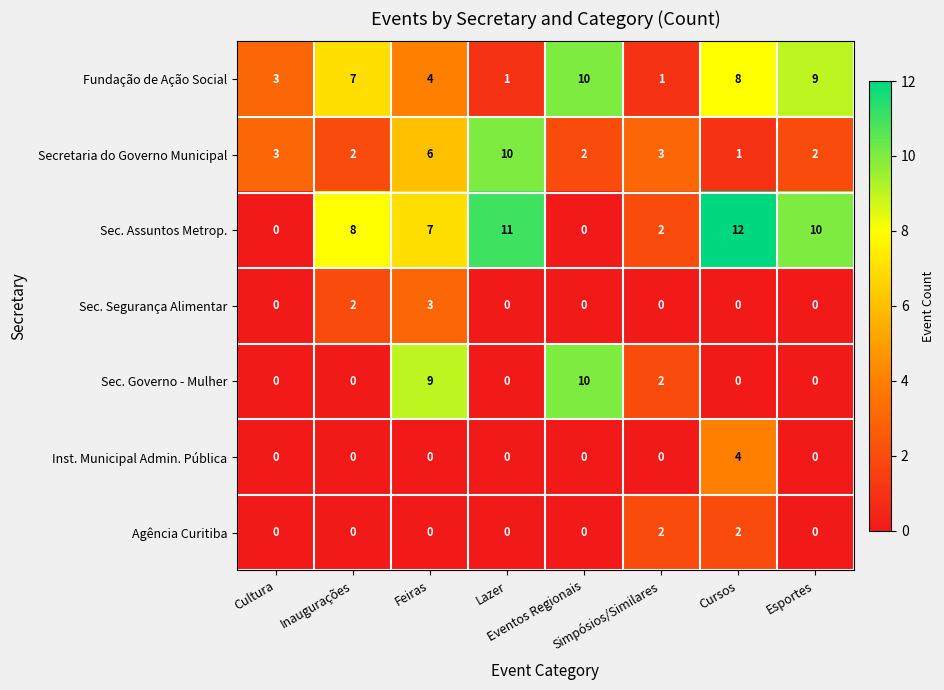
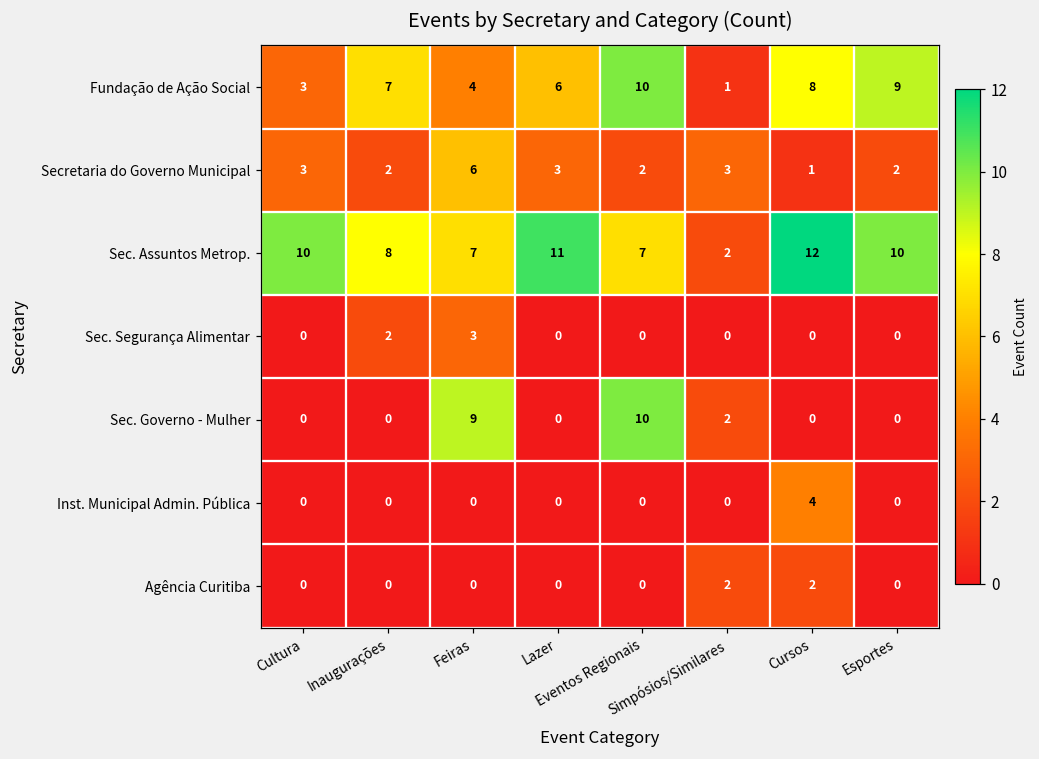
  {
    "Fundação de Ação Social": {
      "Cultura": 3,
      "Inaugurações": 7,
      "Feiras": 4,
-     "Lazer": 1,
+     "Lazer": 6,
      "Eventos Regionais": 10,
      "Simpósios/Similares": 1,
      "Cursos": 8,
      "Esportes": 9
    },
    "Secretaria do Governo Municipal": {
      "Cultura": 3,
      "Inaugurações": 2,
      "Feiras": 6,
-     "Lazer": 10,
+     "Lazer": 3,
      "Eventos Regionais": 2,
      "Simpósios/Similares": 3,
      "Cursos": 1,
      "Esportes": 2
    },
    "Sec. Assuntos Metrop.": {
-     "Cultura": 0,
+     "Cultura": 10,
      "Inaugurações": 8,
      "Feiras": 7,
      "Lazer": 11,
-     "Eventos Regionais": 0,
+     "Eventos Regionais": 7,
      "Simpósios/Similares": 2,
      "Cursos": 12,
      "Esportes": 10
    },
    "Sec. Segurança Alimentar": {
      "Cultura": 0,
      "Inaugurações": 2,
      "Feiras": 3,
      "Lazer": 0,
      "Eventos Regionais": 0,
      "Simpósios/Similares": 0,
      "Cursos": 0,
      "Esportes": 0
    },
    "Sec. Governo - Mulher": {
      "Cultura": 0,
      "Inaugurações": 0,
      "Feiras": 9,
      "Lazer": 0,
      "Eventos Regionais": 10,
      "Simpósios/Similares": 2,
      "Cursos": 0,
      "Esportes": 0
    },
    "Inst. Municipal Admin. Pública": {
      "Cultura": 0,
      "Inaugurações": 0,
      "Feiras": 0,
      "Lazer": 0,
      "Eventos Regionais": 0,
      "Simpósios/Similares": 0,
      "Cursos": 4,
      "Esportes": 0
    },
    "Agência Curitiba": {
      "Cultura": 0,
      "Inaugurações": 0,
      "Feiras": 0,
      "Lazer": 0,
      "Eventos Regionais": 0,
      "Simpósios/Similares": 2,
      "Cursos": 2,
      "Esportes": 0
    }
  }
